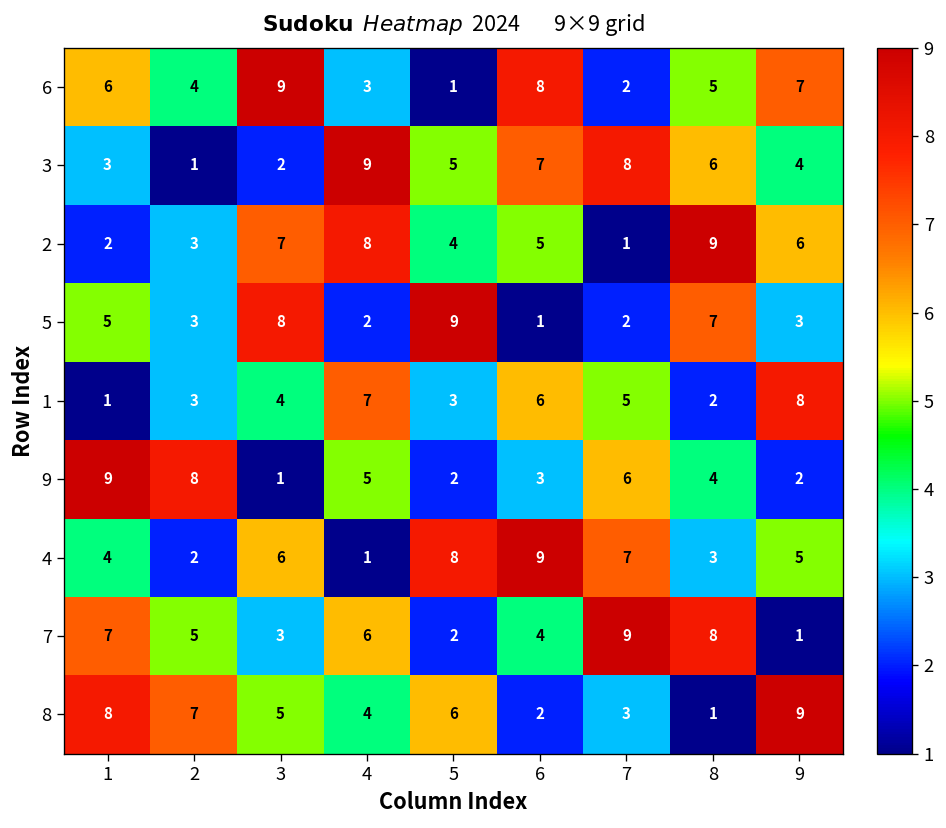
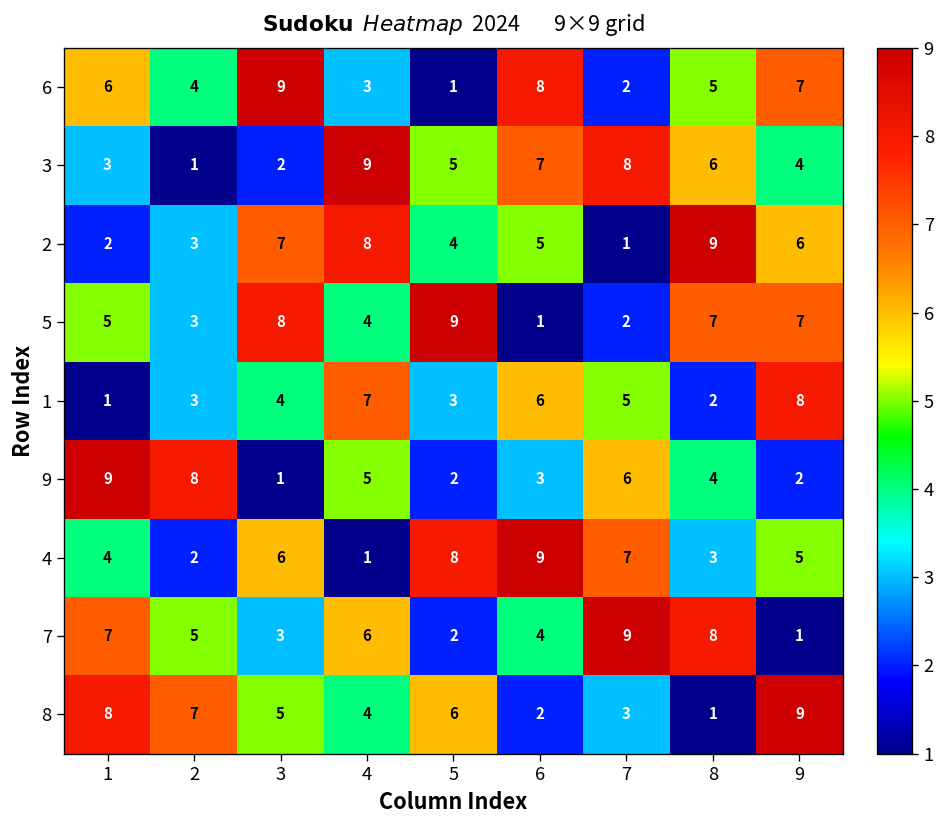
  {
    "6": {
      "1": 6,
      "2": 4,
      "3": 9,
      "4": 3,
      "5": 1,
      "6": 8,
      "7": 2,
      "8": 5,
      "9": 7
    },
    "3": {
      "1": 3,
      "2": 1,
      "3": 2,
      "4": 9,
      "5": 5,
      "6": 7,
      "7": 8,
      "8": 6,
      "9": 4
    },
    "2": {
      "1": 2,
      "2": 3,
      "3": 7,
      "4": 8,
      "5": 4,
      "6": 5,
      "7": 1,
      "8": 9,
      "9": 6
    },
    "5": {
      "1": 5,
      "2": 3,
      "3": 8,
-     "4": 2,
+     "4": 4,
      "5": 9,
      "6": 1,
      "7": 2,
      "8": 7,
-     "9": 3
+     "9": 7
    },
    "1": {
      "1": 1,
      "2": 3,
      "3": 4,
      "4": 7,
      "5": 3,
      "6": 6,
      "7": 5,
      "8": 2,
      "9": 8
    },
    "9": {
      "1": 9,
      "2": 8,
      "3": 1,
      "4": 5,
      "5": 2,
      "6": 3,
      "7": 6,
      "8": 4,
      "9": 2
    },
    "4": {
      "1": 4,
      "2": 2,
      "3": 6,
      "4": 1,
      "5": 8,
      "6": 9,
      "7": 7,
      "8": 3,
      "9": 5
    },
    "7": {
      "1": 7,
      "2": 5,
      "3": 3,
      "4": 6,
      "5": 2,
      "6": 4,
      "7": 9,
      "8": 8,
      "9": 1
    },
    "8": {
      "1": 8,
      "2": 7,
      "3": 5,
      "4": 4,
      "5": 6,
      "6": 2,
      "7": 3,
      "8": 1,
      "9": 9
    }
  }
